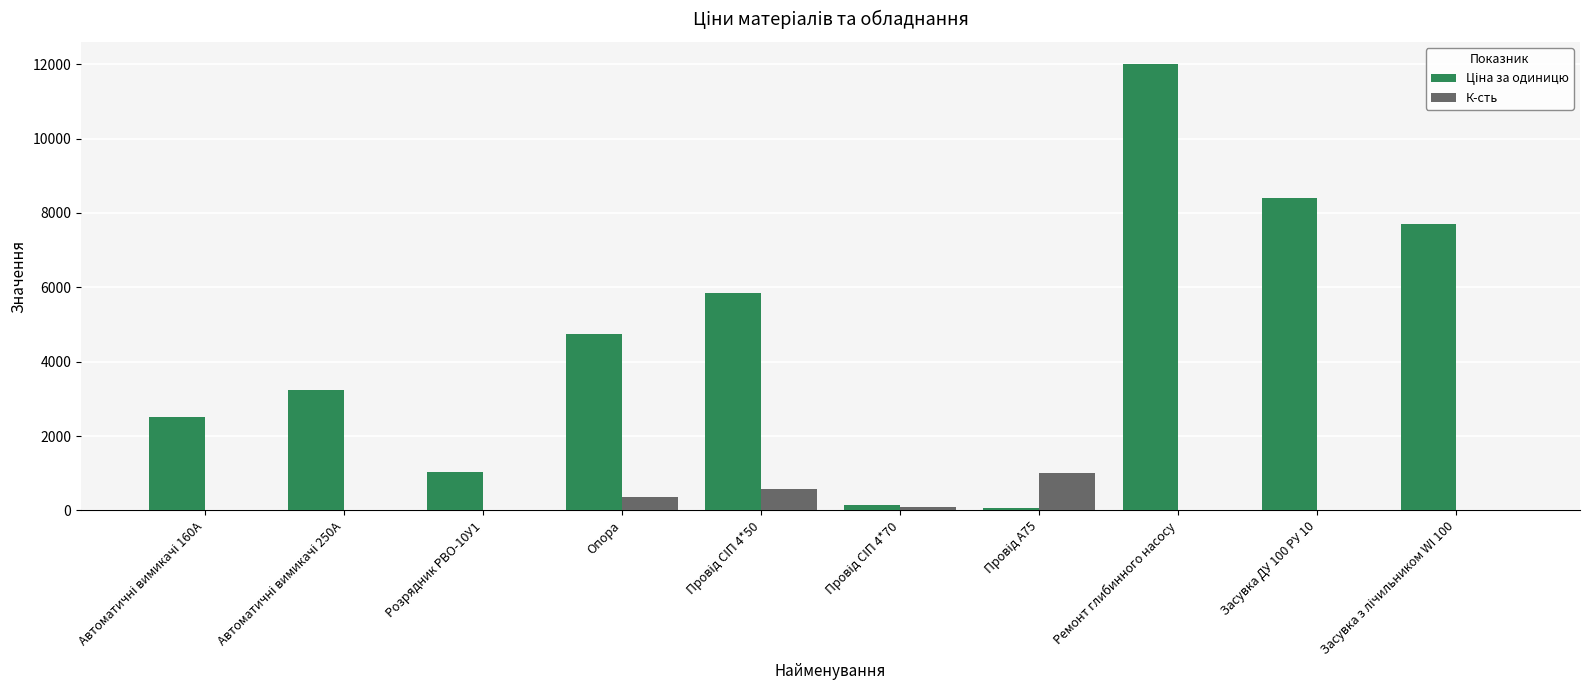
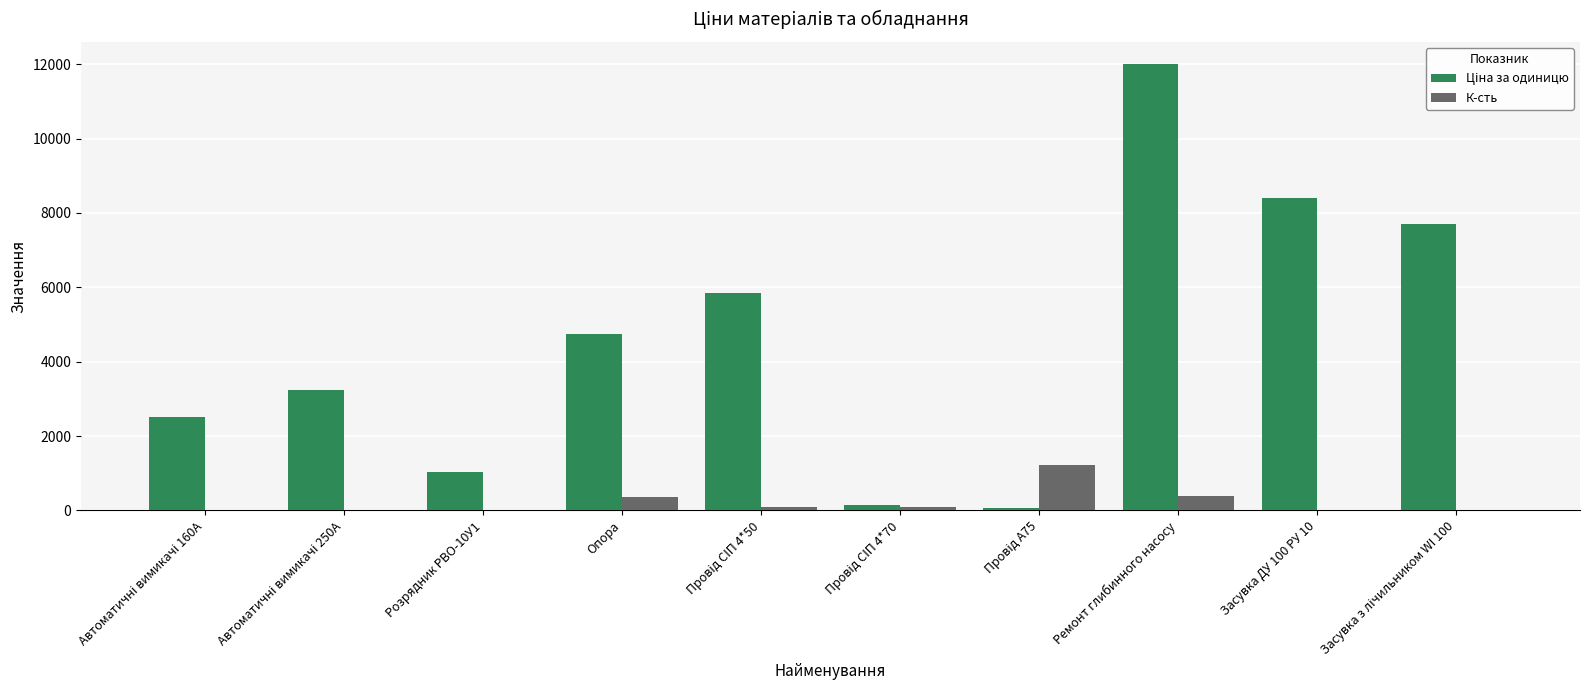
  {
    "Ціна за одиницю": {
      "Автоматичні вимикачі 160А": 2500,
      "Автоматичні вимикачі 250А": 3300,
      "Розрядник РВО-10У1": 1000,
      "Опора": 4800,
      "Провід СІП 4*50": 5900,
      "Провід СІП 4*70": 200,
      "Ремонт глибинного насосу": 12000,
      "Засувка ДУ 100 РУ 10": 8400,
      "Засувка з лічильником WI 100": 7700
    },
    "К-сть": {
      "Опора": 400,
-     "Провід СІП 4*50": 600,
+     "Провід СІП 4*50": 100,
      "Провід СІП 4*70": 100,
-     "Провід А75": 1000,
-     "Ремонт глибинного насосу": 0
+     "Провід А75": 1200,
+     "Ремонт глибинного насосу": 400
    }
  }
